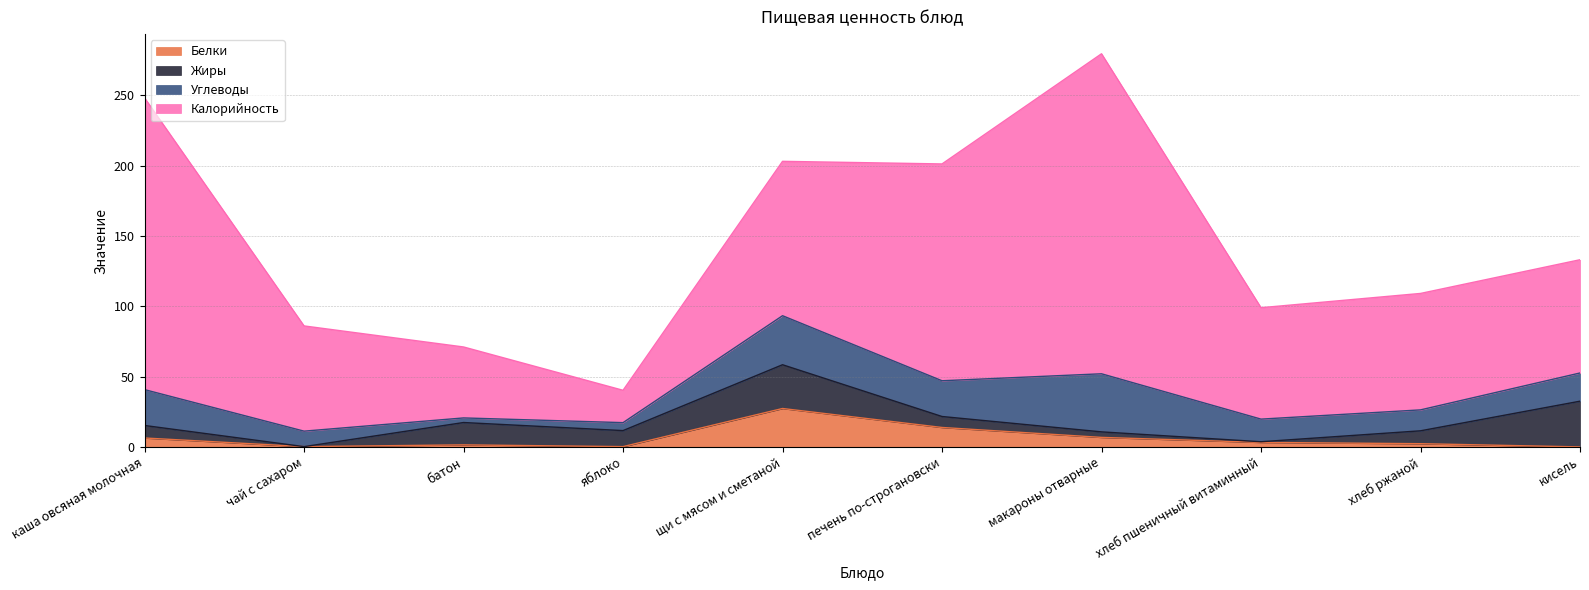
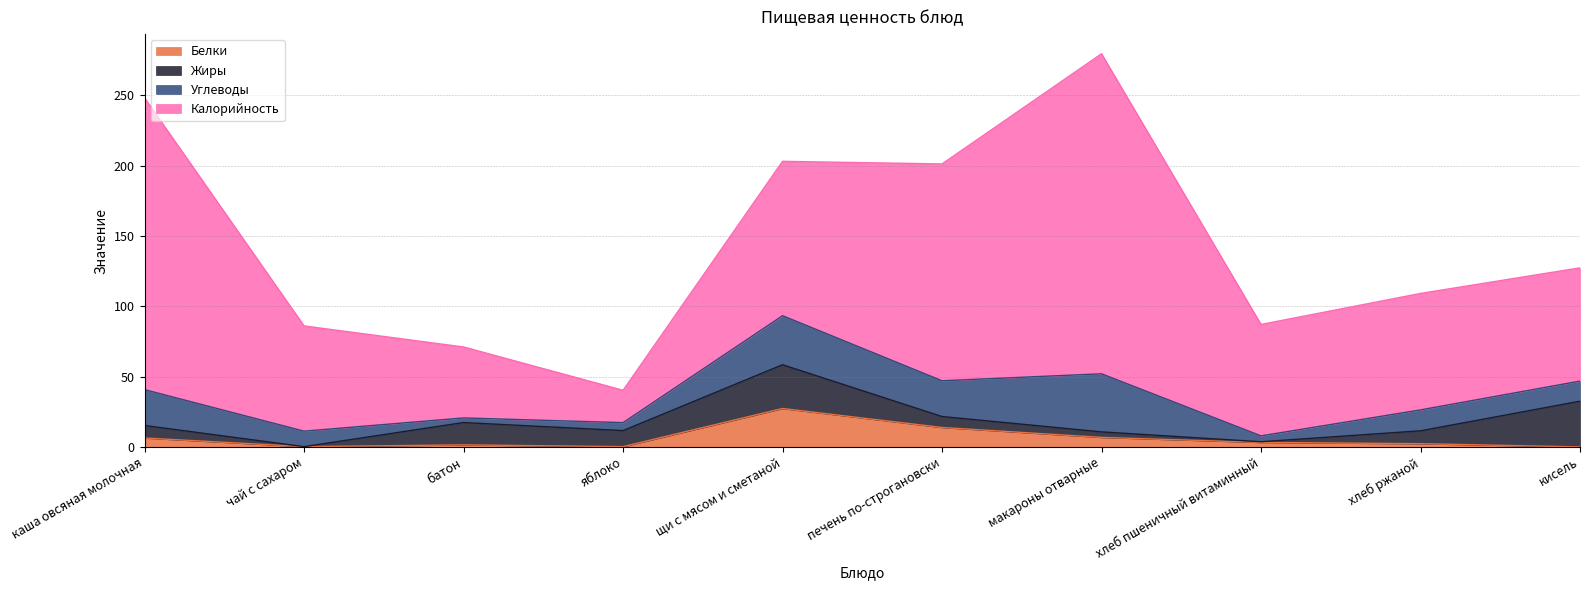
  {
    "Белки": {
      "каша овсяная молочная": 6,
      "батон": 1,
      "яблоко": 0,
      "щи с мясом и сметаной": 27,
      "печень по-строгановски": 14,
      "макароны отварные": 7,
      "хлеб ржаной": 2,
      "кисель": 0
    },
    "Жиры": {
      "каша овсяная молочная": 9,
      "батон": 16,
      "яблоко": 11,
      "щи с мясом и сметаной": 31,
      "печень по-строгановски": 8,
      "макароны отварные": 4,
      "хлеб ржаной": 9,
      "кисель": 33
    },
    "Углеводы": {
      "каша овсяная молочная": 25,
      "чай с сахаром": 11,
      "батон": 3,
      "яблоко": 6,
      "щи с мясом и сметаной": 35,
      "печень по-строгановски": 25,
      "макароны отварные": 41,
-     "хлеб пшеничный витаминный": 16,
+     "хлеб пшеничный витаминный": 4,
      "хлеб ржаной": 15,
-     "кисель": 20
+     "кисель": 14
    },
    "Калорийность": {
      "каша овсяная молочная": 207,
      "чай с сахаром": 75,
      "батон": 50,
      "яблоко": 23,
      "щи с мясом и сметаной": 110,
      "печень по-строгановски": 154,
      "макароны отварные": 227,
      "хлеб пшеничный витаминный": 79,
      "хлеб ржаной": 83,
      "кисель": 81
    }
  }
